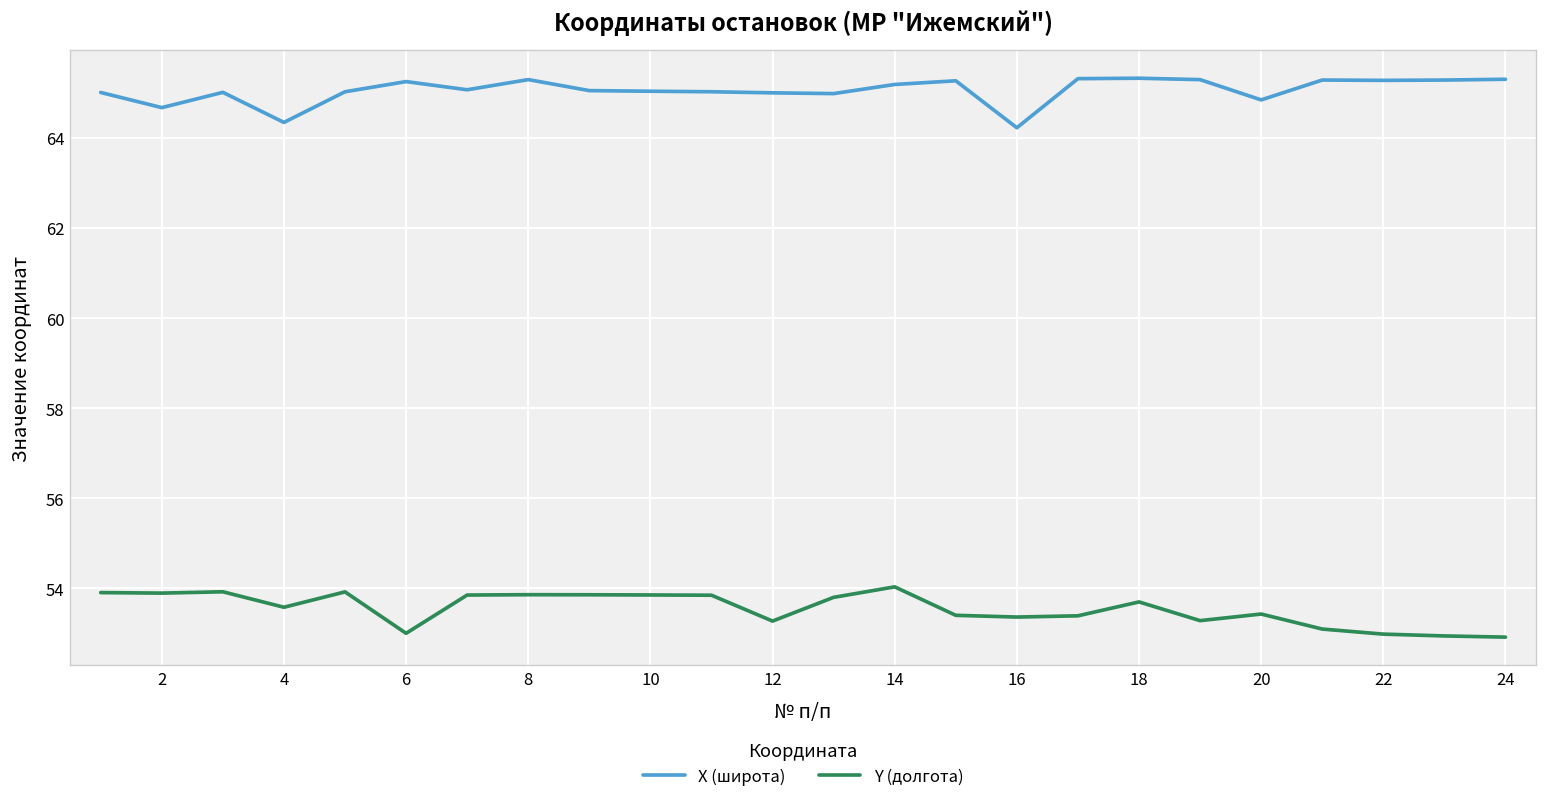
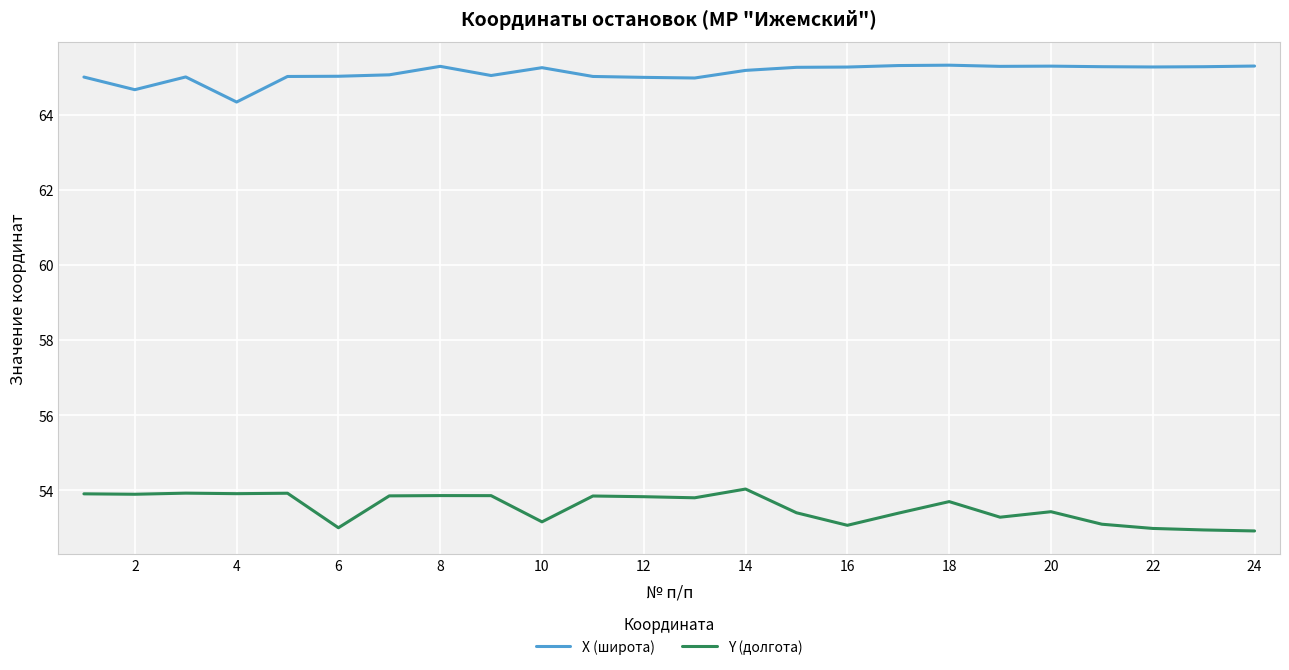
  {
    "X (широта)": {
      "2": 64.7,
      "4": 64.3,
-     "6": 65.3,
+     "6": 65.0,
      "8": 65.3,
-     "10": 65.0,
+     "10": 65.3,
      "12": 65.0,
      "14": 65.2,
-     "16": 64.2,
+     "16": 65.3,
      "18": 65.3,
-     "20": 64.8,
+     "20": 65.3,
      "22": 65.3,
      "24": 65.3
    },
    "Y (долгота)": {
      "2": 53.9,
-     "4": 53.6,
+     "4": 53.9,
      "6": 53.0,
      "8": 53.9,
-     "10": 53.9,
-     "12": 53.3,
+     "10": 53.2,
+     "12": 53.8,
      "14": 54.0,
-     "16": 53.4,
+     "16": 53.1,
      "18": 53.7,
      "20": 53.4,
      "22": 53.0,
      "24": 52.9
    }
  }
